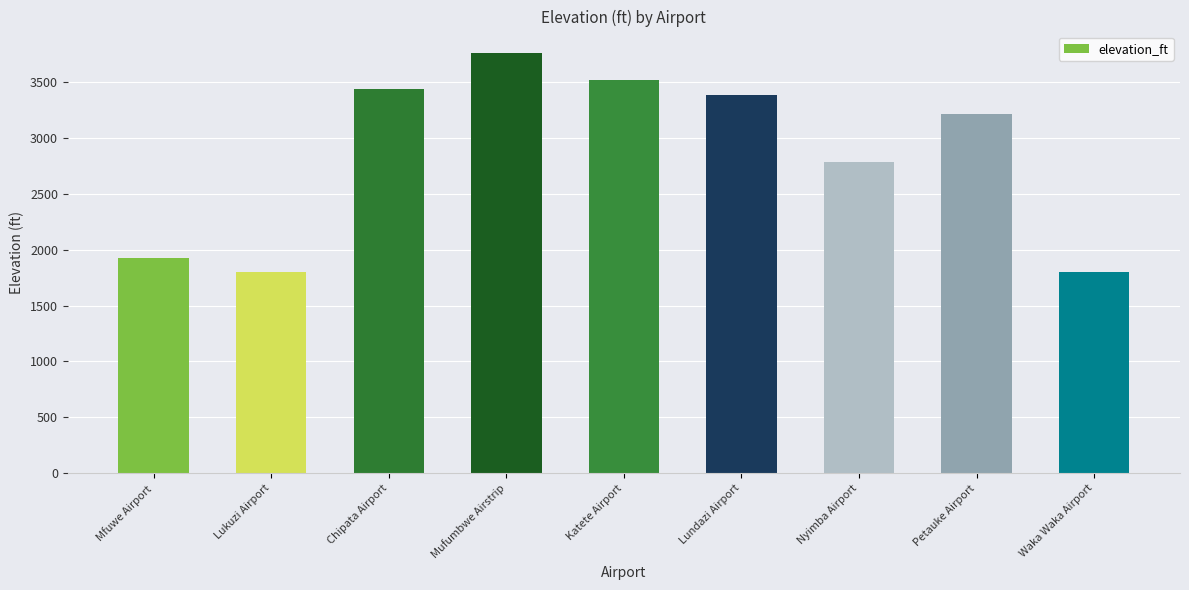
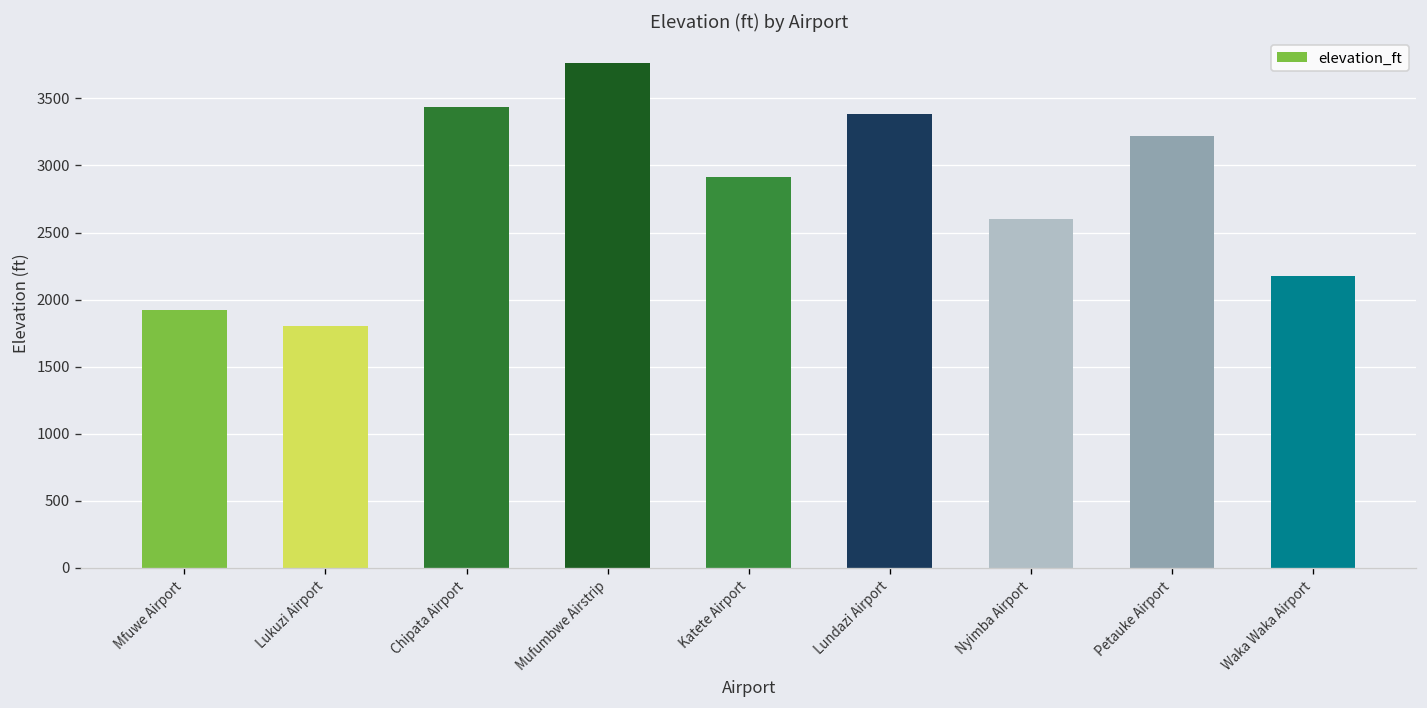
  {
    "Mfuwe Airport": 1930,
    "Lukuzi Airport": 1800,
    "Chipata Airport": 3440,
    "Mufumbwe Airstrip": 3760,
-   "Katete Airport": 3520,
+   "Katete Airport": 2920,
    "Lundazi Airport": 3380,
-   "Nyimba Airport": 2780,
+   "Nyimba Airport": 2600,
    "Petauke Airport": 3220,
-   "Waka Waka Airport": 1800
+   "Waka Waka Airport": 2180
  }
